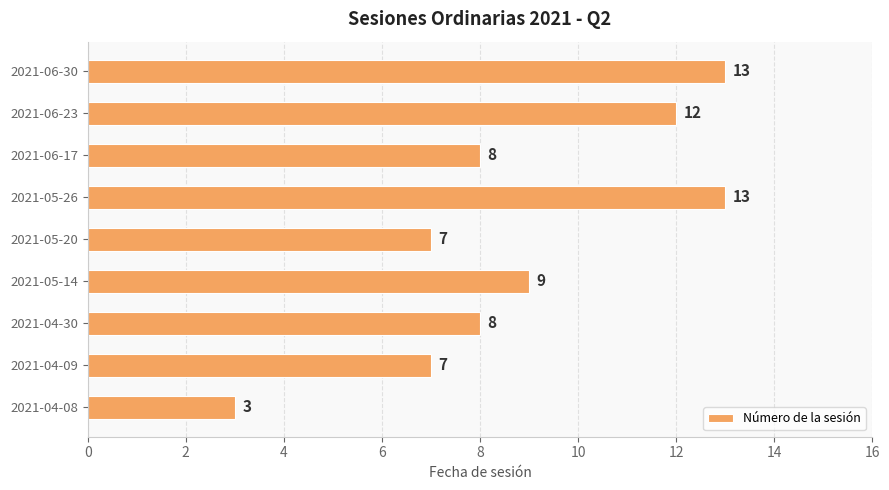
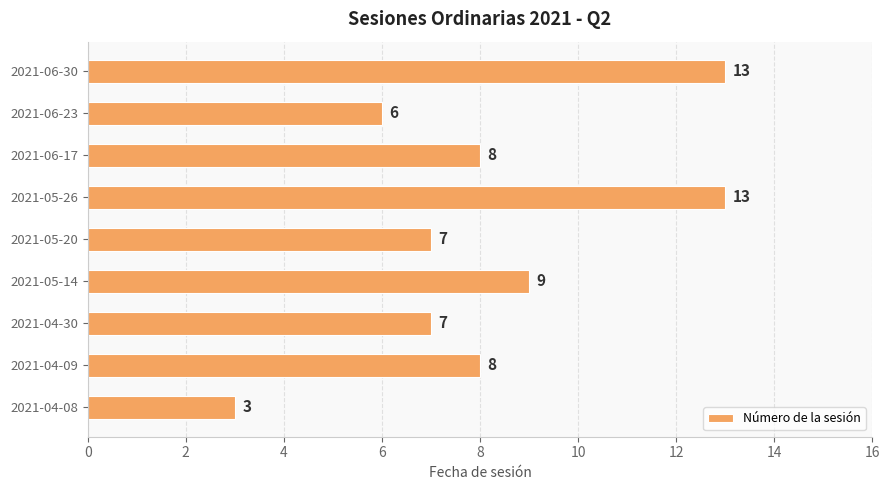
  {
    "2021-06-30": 13,
-   "2021-06-23": 12,
+   "2021-06-23": 6,
    "2021-06-17": 8,
    "2021-05-26": 13,
    "2021-05-20": 7,
    "2021-05-14": 9,
-   "2021-04-30": 8,
-   "2021-04-09": 7,
+   "2021-04-30": 7,
+   "2021-04-09": 8,
    "2021-04-08": 3
  }
